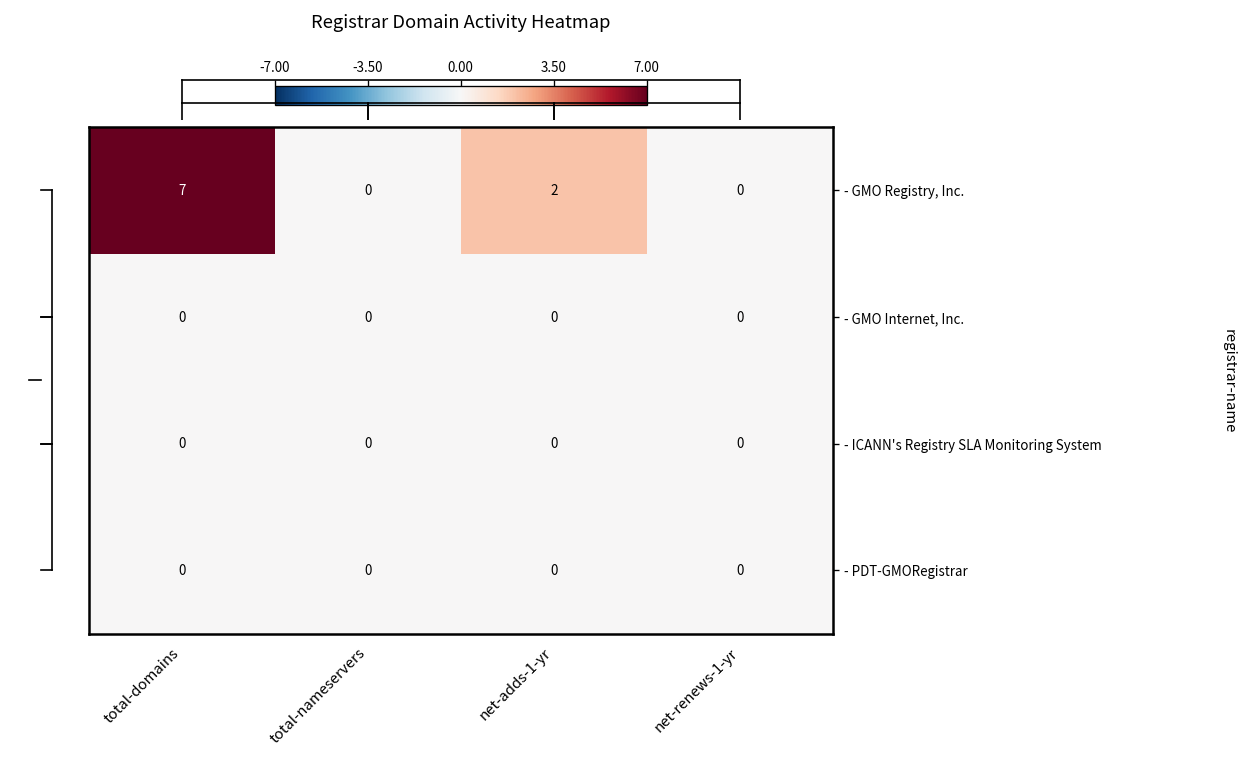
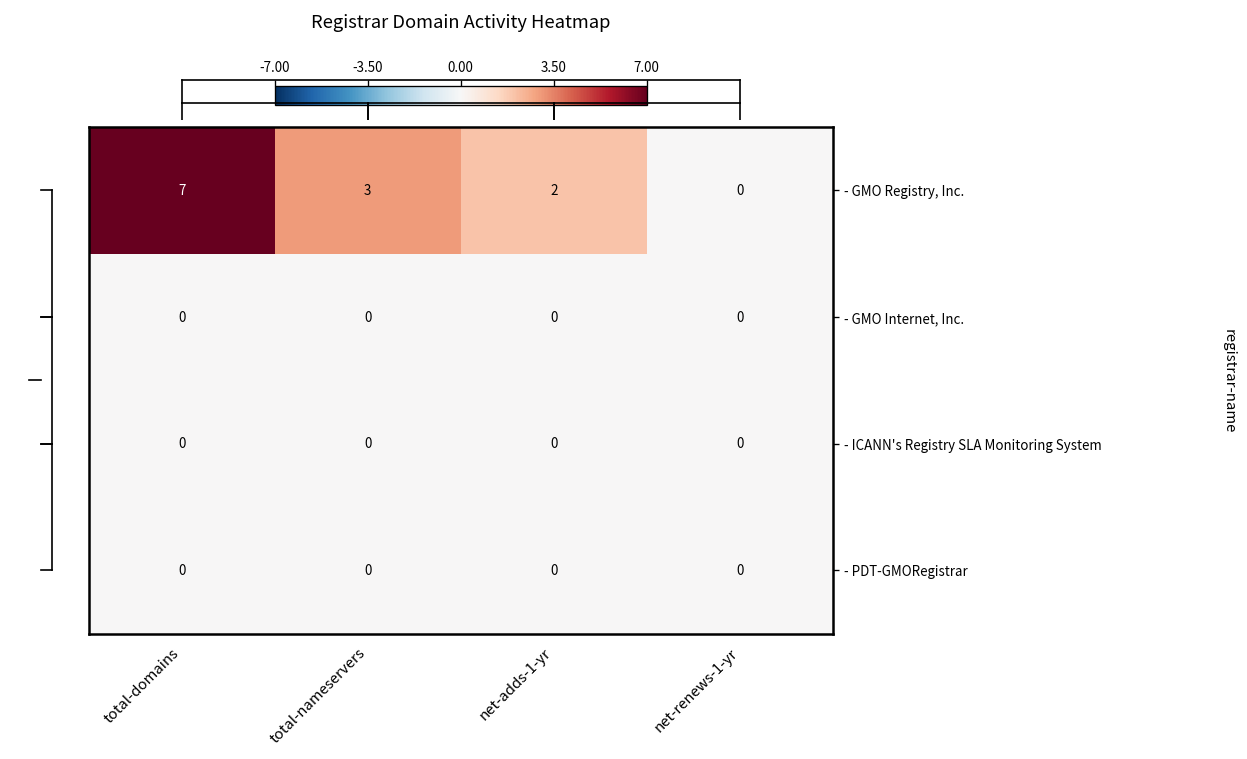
  {
    "Registrar Domain Activity Heatmap": {
      "- GMO Registry, Inc.": {
        "total-domains": 7,
-       "total-nameservers": 0,
+       "total-nameservers": 3,
        "net-adds-1-yr": 2,
        "net-renews-1-yr": 0
      },
      "- GMO Internet, Inc.": {
        "total-domains": 0,
        "total-nameservers": 0,
        "net-adds-1-yr": 0,
        "net-renews-1-yr": 0
      },
      "- ICANN's Registry SLA Monitoring System": {
        "total-domains": 0,
        "total-nameservers": 0,
        "net-adds-1-yr": 0,
        "net-renews-1-yr": 0
      },
      "- PDT-GMORegistrar": {
        "total-domains": 0,
        "total-nameservers": 0,
        "net-adds-1-yr": 0,
        "net-renews-1-yr": 0
      }
    }
  }
